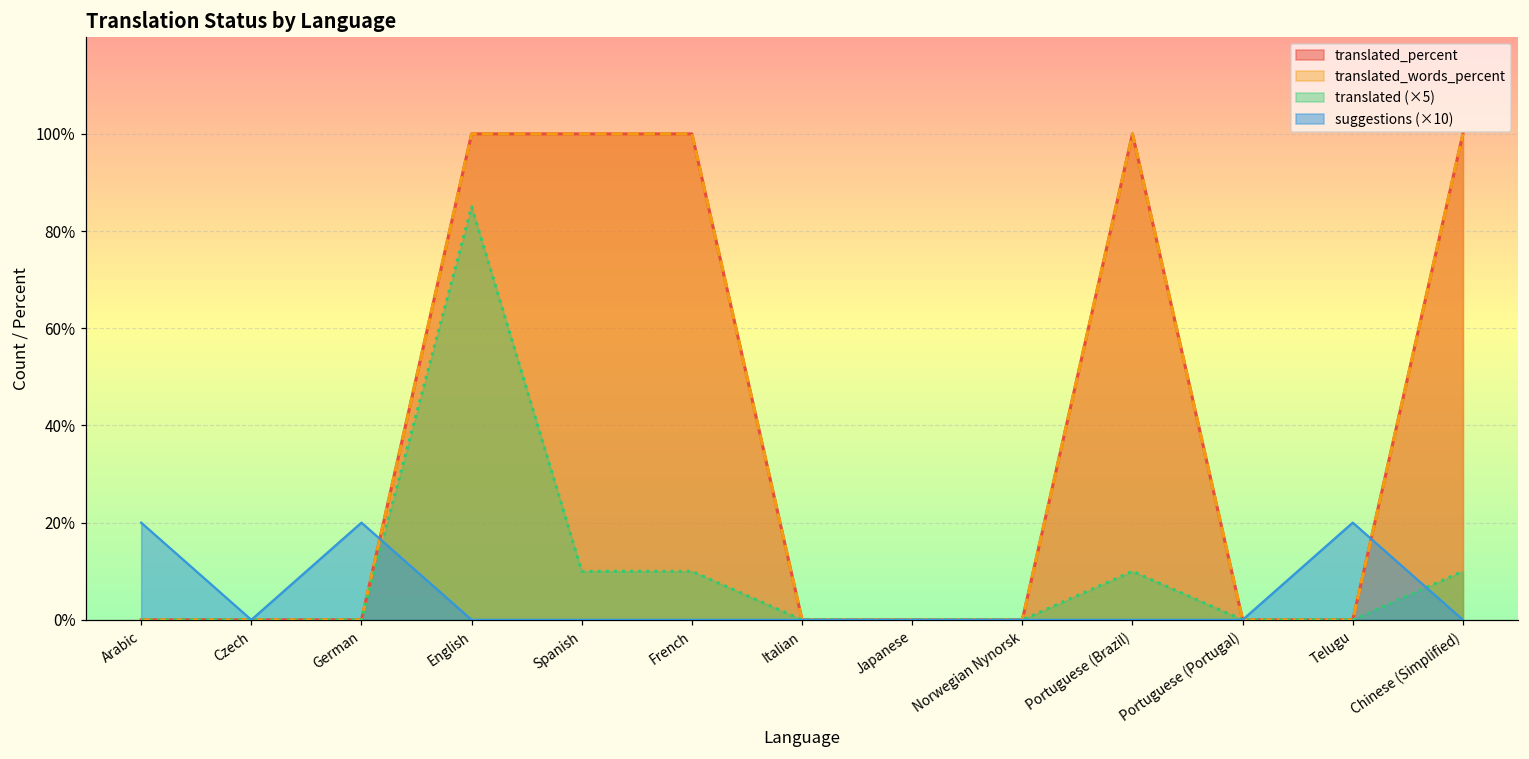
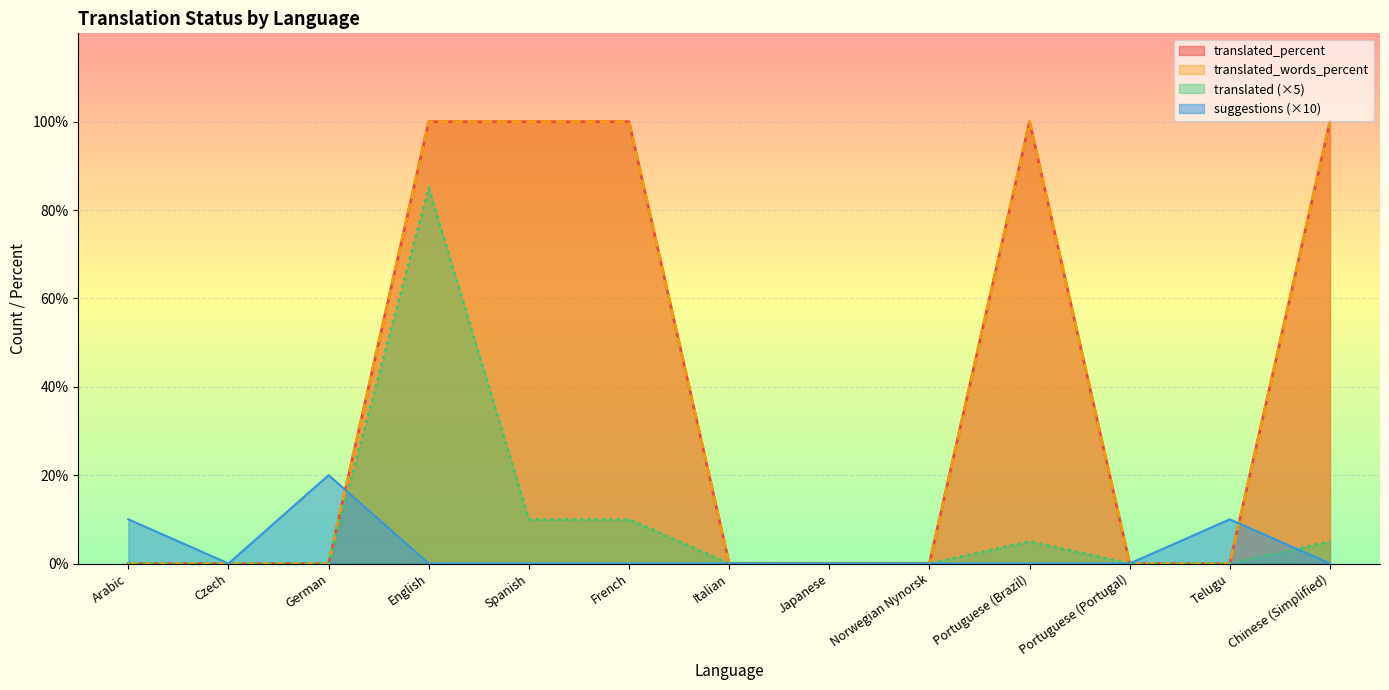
  {
    "translated_words_percent": {
      "English": "100%",
      "Spanish": "100%",
      "French": "100%",
      "Portuguese (Brazil)": "100%",
      "Chinese (Simplified)": "100%"
    },
    "translated (×5)": {
      "English": "85%",
      "Spanish": "10%",
      "French": "10%",
-     "Portuguese (Brazil)": "10%",
-     "Chinese (Simplified)": "10%"
+     "Portuguese (Brazil)": "5%",
+     "Chinese (Simplified)": "5%"
    },
    "suggestions (×10)": {
-     "Arabic": "20%",
+     "Arabic": "10%",
      "German": "20%",
      "English": "0%",
      "Spanish": "0%",
      "French": "0%",
      "Portuguese (Brazil)": "0%",
-     "Telugu": "20%",
+     "Telugu": "10%",
      "Chinese (Simplified)": "0%"
    }
  }
